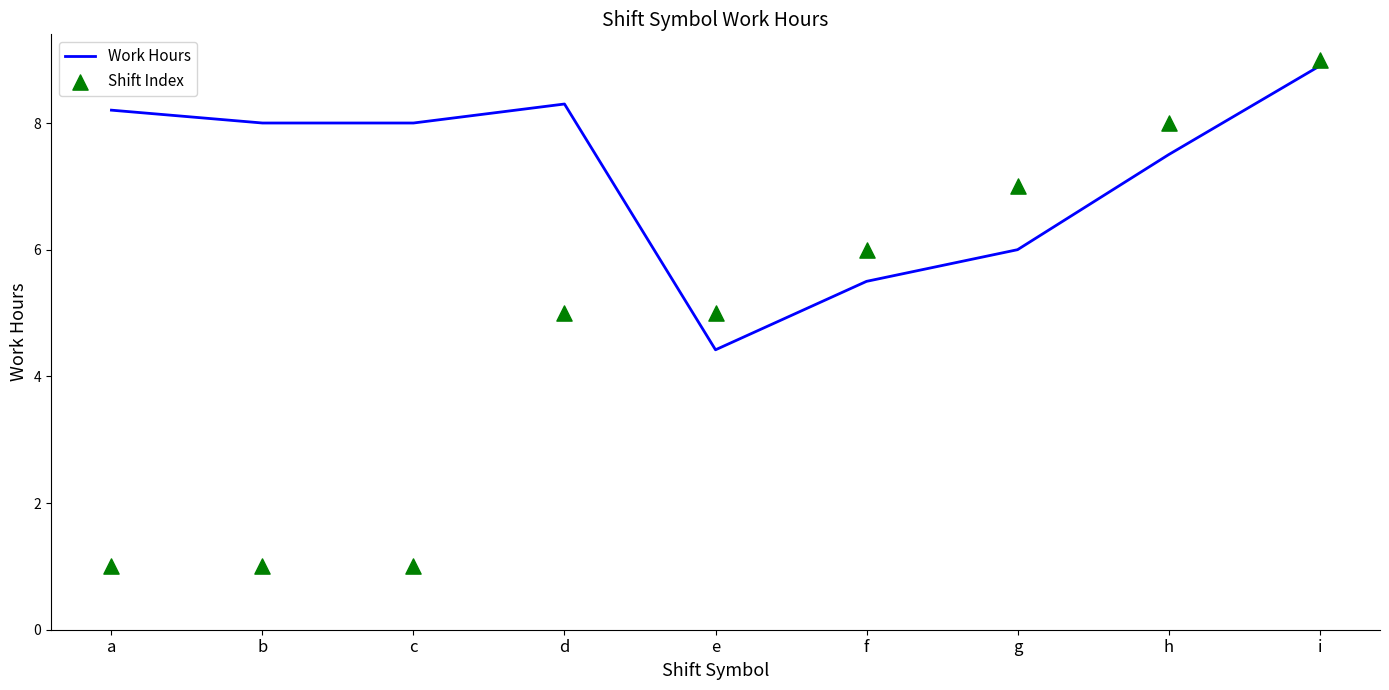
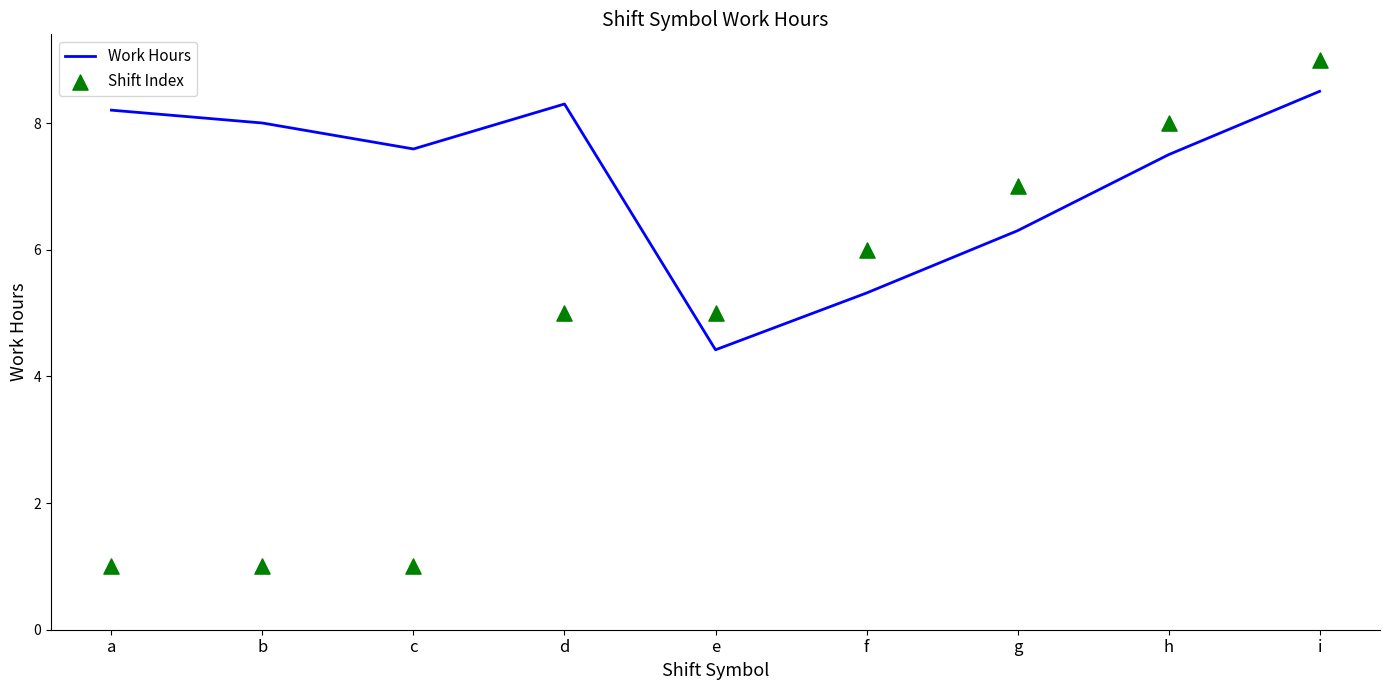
  {
    "Work Hours": {
      "a": 8.2,
      "b": 8.0,
-     "c": 8.0,
+     "c": 7.6,
      "d": 8.3,
      "e": 4.4,
-     "f": 5.5,
-     "g": 6.0,
+     "f": 5.3,
+     "g": 6.3,
      "h": 7.5,
-     "i": 8.9
+     "i": 8.5
    }
  }
